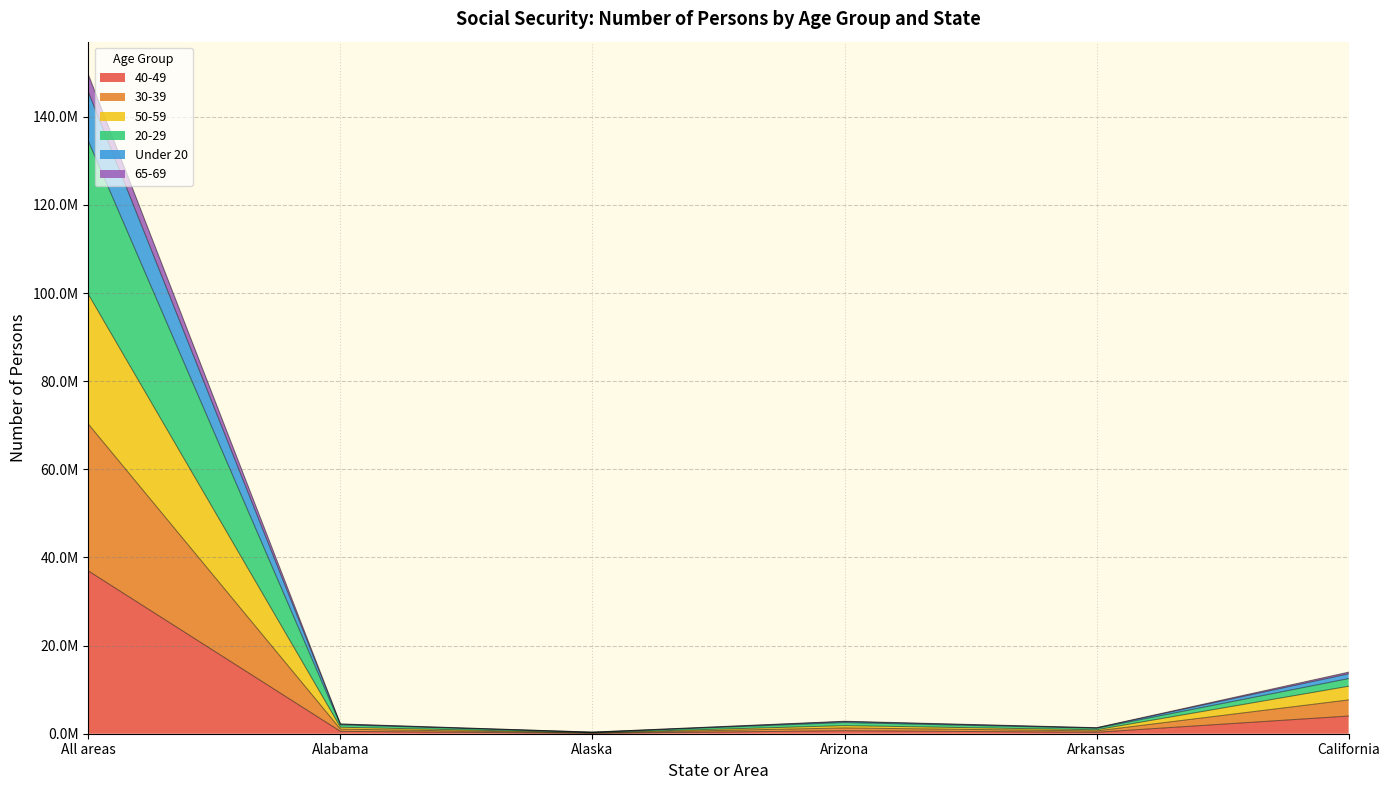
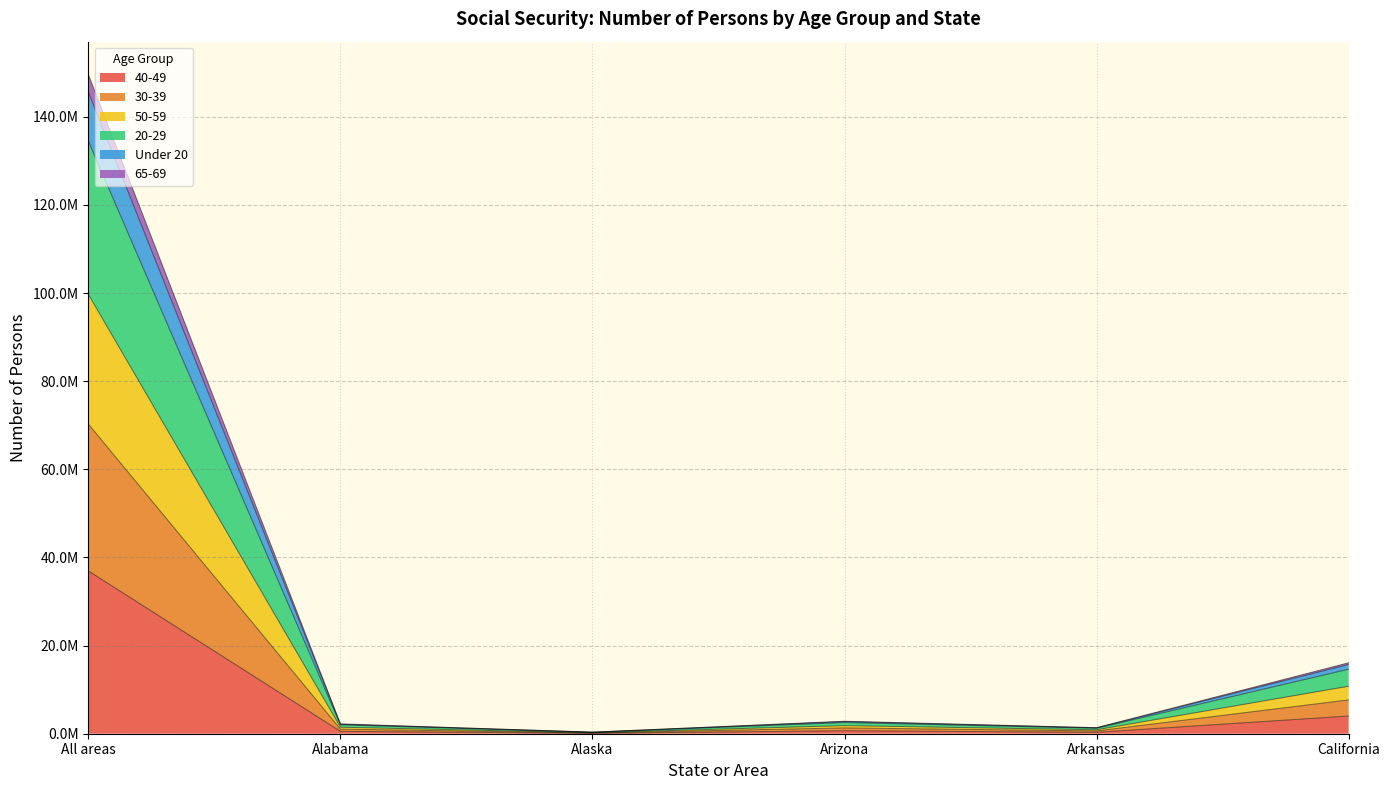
  {
    "50-59": {
      "All areas": 29000000,
      "California": 3000000
    },
    "20-29": {
      "All areas": 35000000,
-     "California": 2000000
+     "California": 4000000
    },
    "Under 20": {
      "All areas": 11000000
    },
    "65-69": {
      "All areas": 4000000
    }
  }
